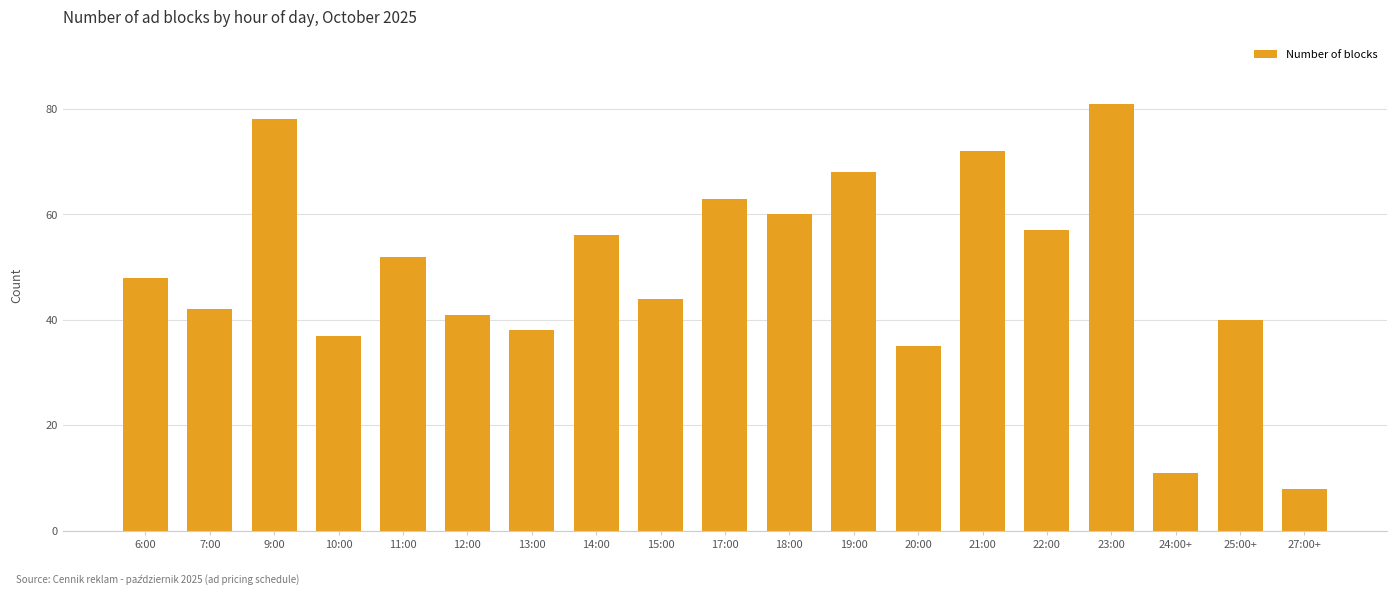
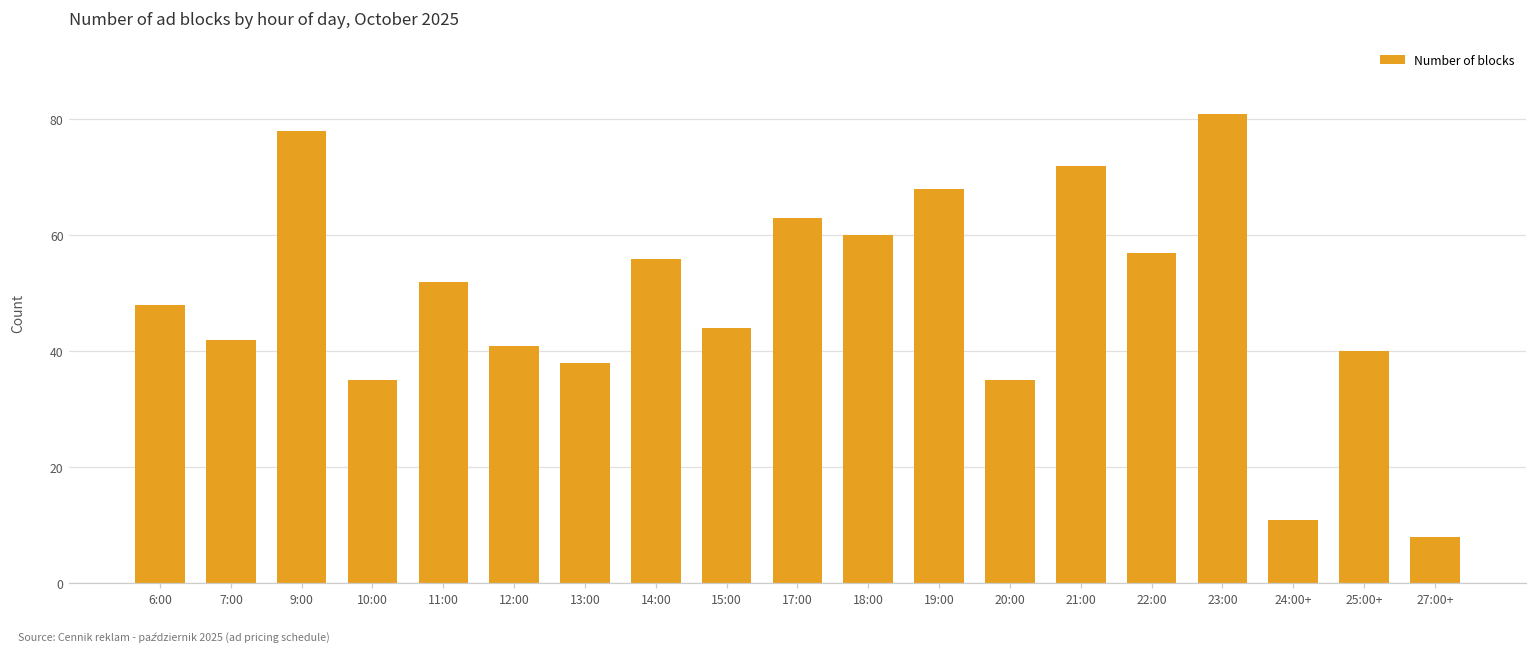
  {
    "6:00": 48,
    "7:00": 42,
    "9:00": 78,
-   "10:00": 37,
+   "10:00": 35,
    "11:00": 52,
    "12:00": 41,
    "13:00": 38,
    "14:00": 56,
    "15:00": 44,
    "17:00": 63,
    "18:00": 60,
    "19:00": 68,
    "20:00": 35,
    "21:00": 72,
    "22:00": 57,
    "23:00": 81,
    "24:00+": 11,
    "25:00+": 40,
    "27:00+": 8
  }
